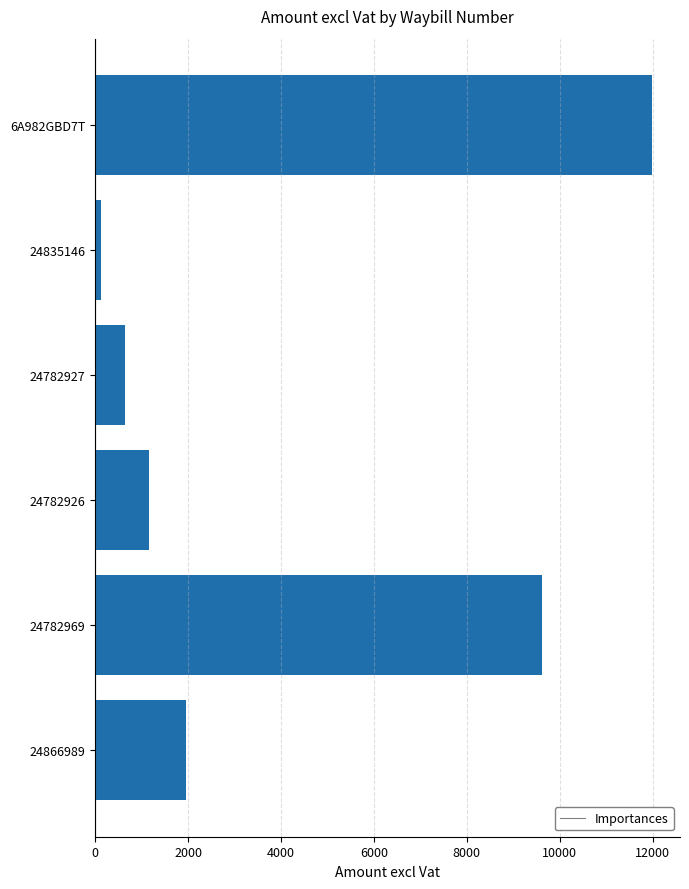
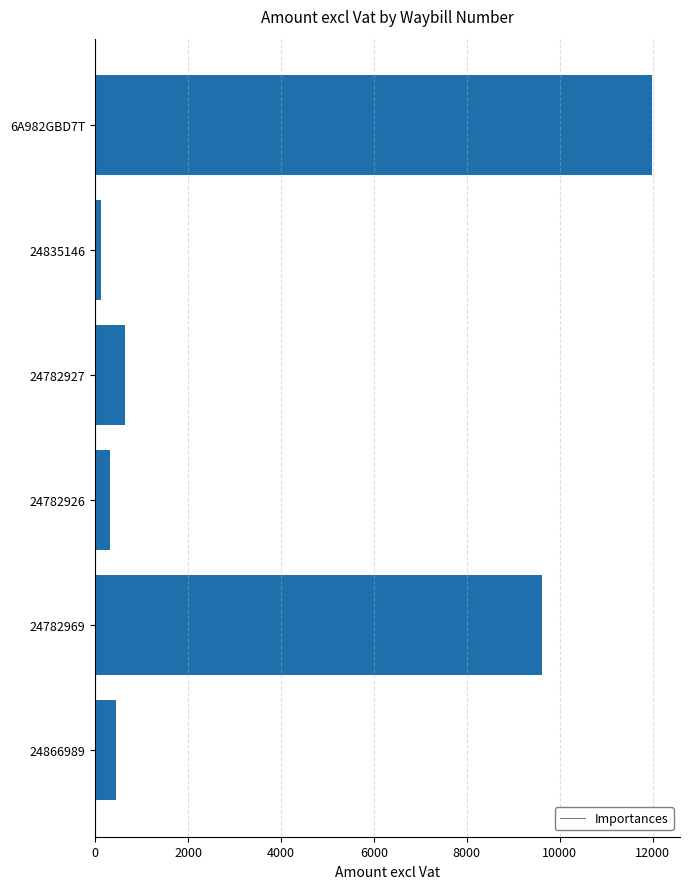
  {
    "6A982GBD7T": 12000,
    "24835146": 100,
    "24782927": 700,
-   "24782926": 1200,
+   "24782926": 300,
    "24782969": 9600,
-   "24866989": 2000
+   "24866989": 500
  }
